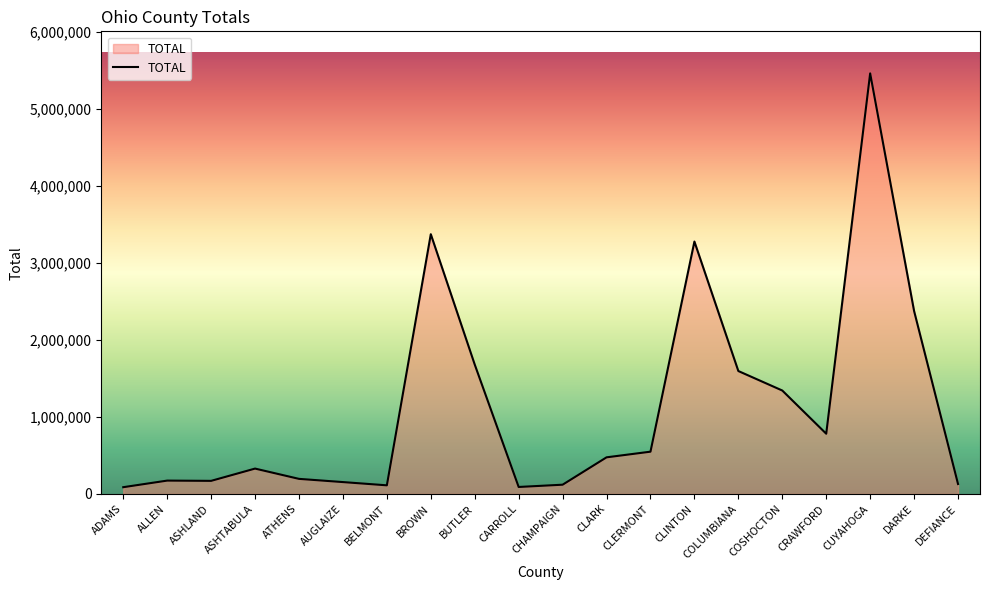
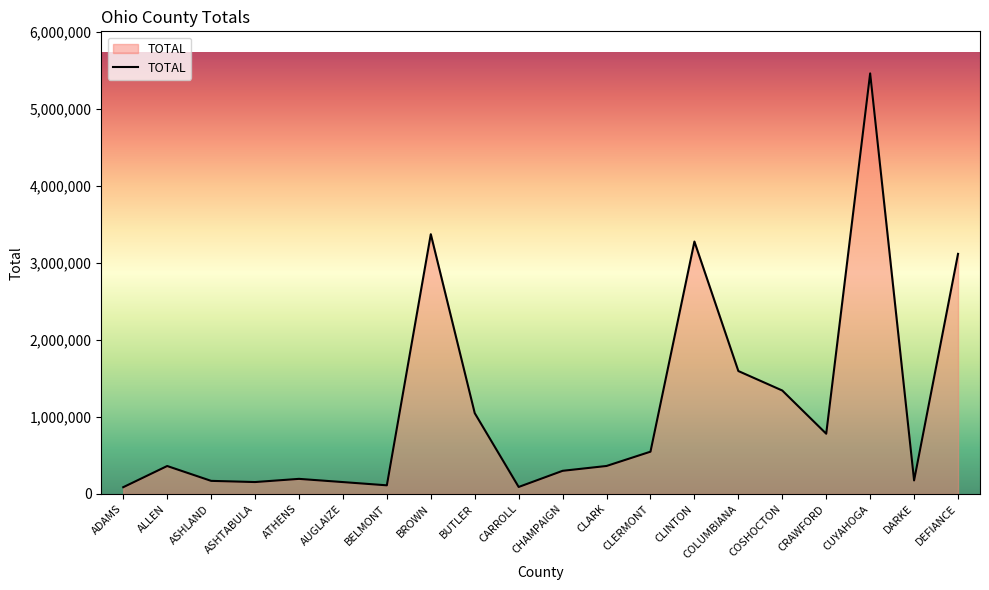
  {
    "ADAMS": "100,000",
-   "ALLEN": "200,000",
+   "ALLEN": "400,000",
    "ASHLAND": "200,000",
-   "ASHTABULA": "300,000",
+   "ASHTABULA": "200,000",
    "ATHENS": "200,000",
    "AUGLAIZE": "200,000",
    "BELMONT": "100,000",
    "BROWN": "3,400,000",
-   "BUTLER": "1,700,000",
+   "BUTLER": "1,000,000",
    "CARROLL": "100,000",
-   "CHAMPAIGN": "100,000",
-   "CLARK": "500,000",
+   "CHAMPAIGN": "300,000",
+   "CLARK": "400,000",
    "CLERMONT": "500,000",
    "CLINTON": "3,300,000",
    "COLUMBIANA": "1,600,000",
    "COSHOCTON": "1,300,000",
    "CRAWFORD": "800,000",
    "CUYAHOGA": "5,500,000",
-   "DARKE": "2,400,000",
-   "DEFIANCE": "100,000"
+   "DARKE": "200,000",
+   "DEFIANCE": "3,100,000"
  }
